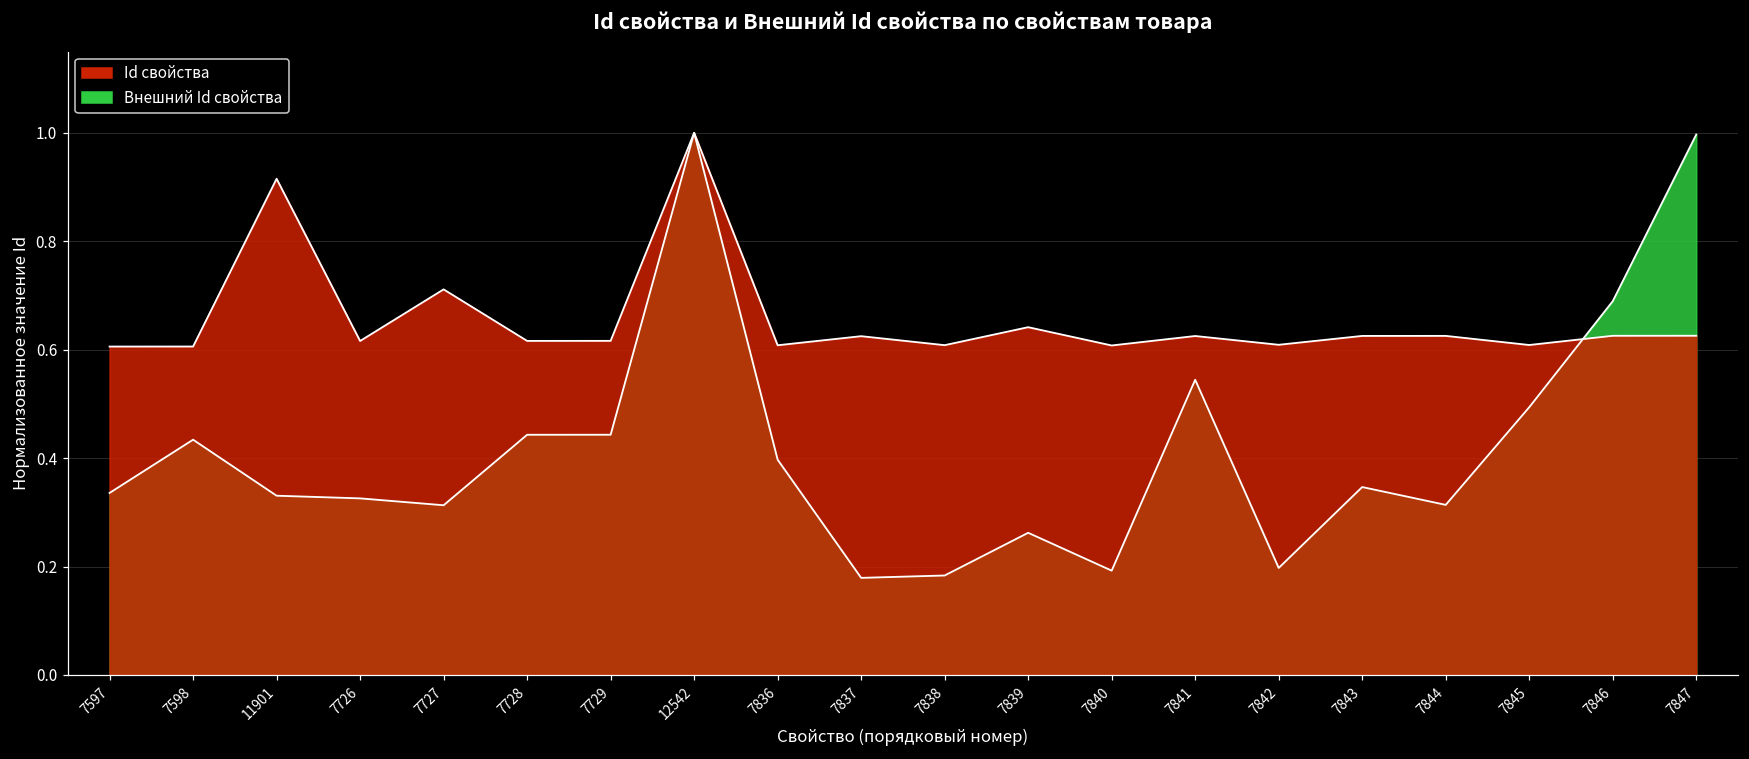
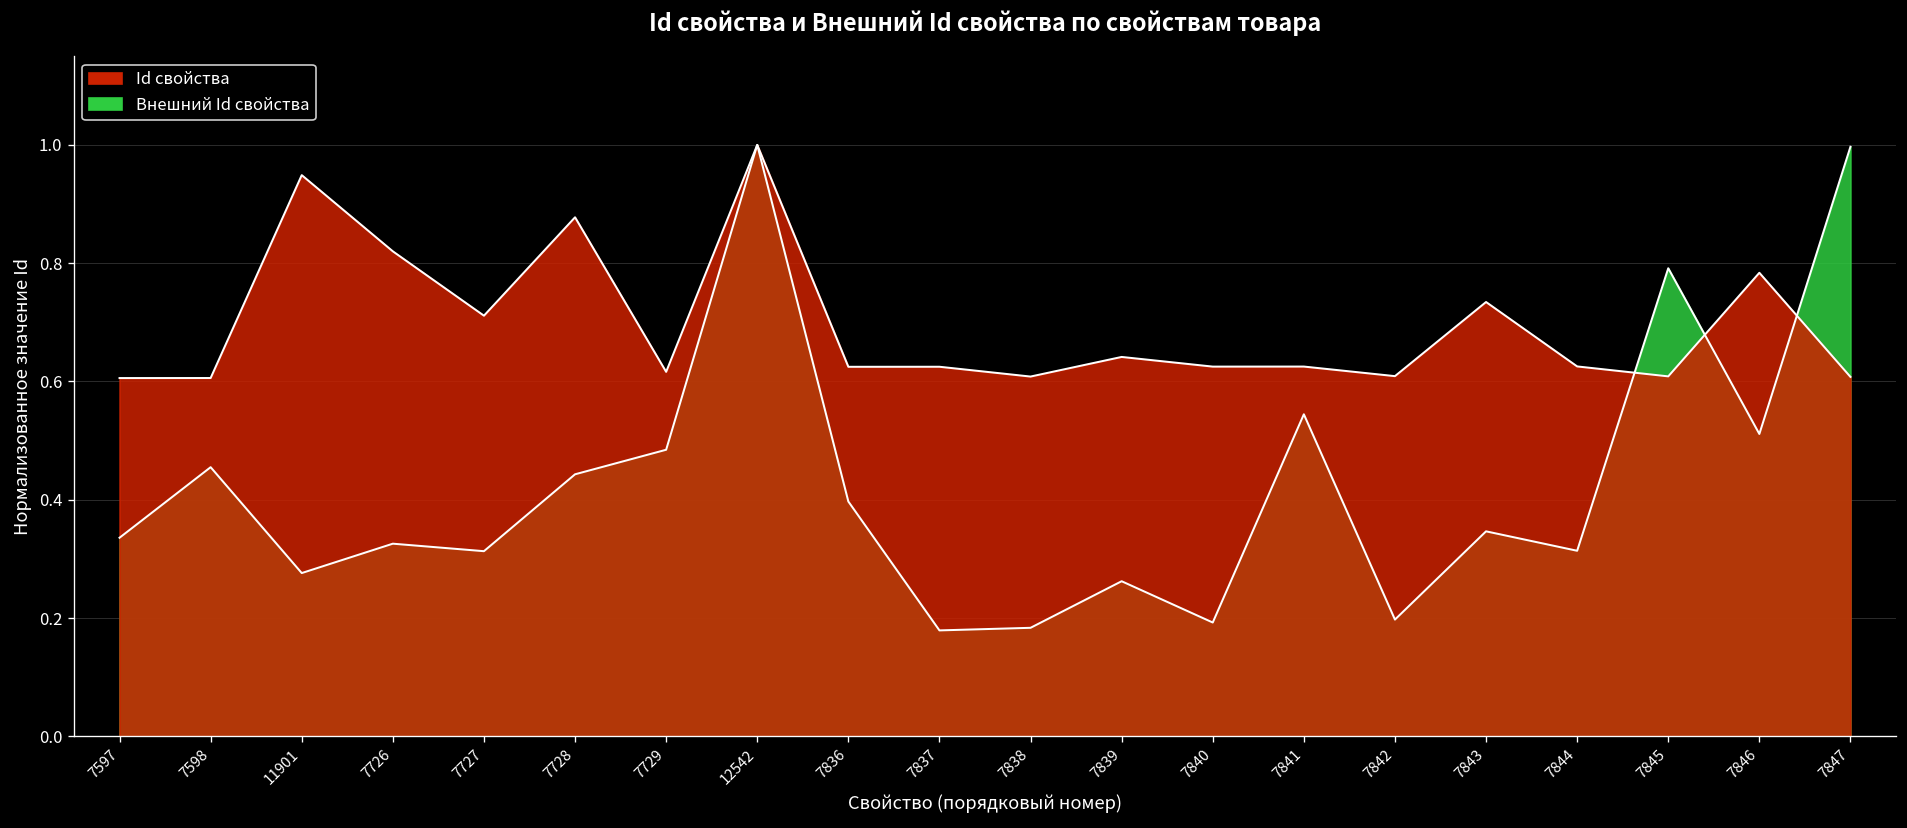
  {
    "Внешний Id свойства": {
      "7597": 0.34,
-     "7598": 0.43,
-     "11901": 0.33,
+     "7598": 0.46,
+     "11901": 0.28,
      "7726": 0.33,
      "7727": 0.31,
      "7728": 0.44,
-     "7729": 0.44,
+     "7729": 0.48,
      "7836": 0.40,
      "7837": 0.18,
      "7838": 0.18,
      "7839": 0.26,
      "7840": 0.19,
      "7841": 0.54,
      "7842": 0.20,
      "7843": 0.35,
      "7844": 0.31,
-     "7845": 0.49,
-     "7846": 0.69,
+     "7845": 0.79,
+     "7846": 0.51,
      "7847": 1.00
    },
    "Id свойства": {
      "7597": 0.61,
      "7598": 0.61,
-     "11901": 0.92,
-     "7726": 0.62,
+     "11901": 0.95,
+     "7726": 0.82,
      "7727": 0.71,
-     "7728": 0.62,
+     "7728": 0.88,
      "7729": 0.62,
-     "7836": 0.61,
+     "7836": 0.62,
      "7837": 0.62,
      "7838": 0.61,
      "7839": 0.64,
-     "7840": 0.61,
+     "7840": 0.63,
      "7841": 0.63,
      "7842": 0.61,
-     "7843": 0.63,
+     "7843": 0.73,
      "7844": 0.63,
      "7845": 0.61,
-     "7846": 0.63,
-     "7847": 0.63
+     "7846": 0.78,
+     "7847": 0.61
    }
  }
